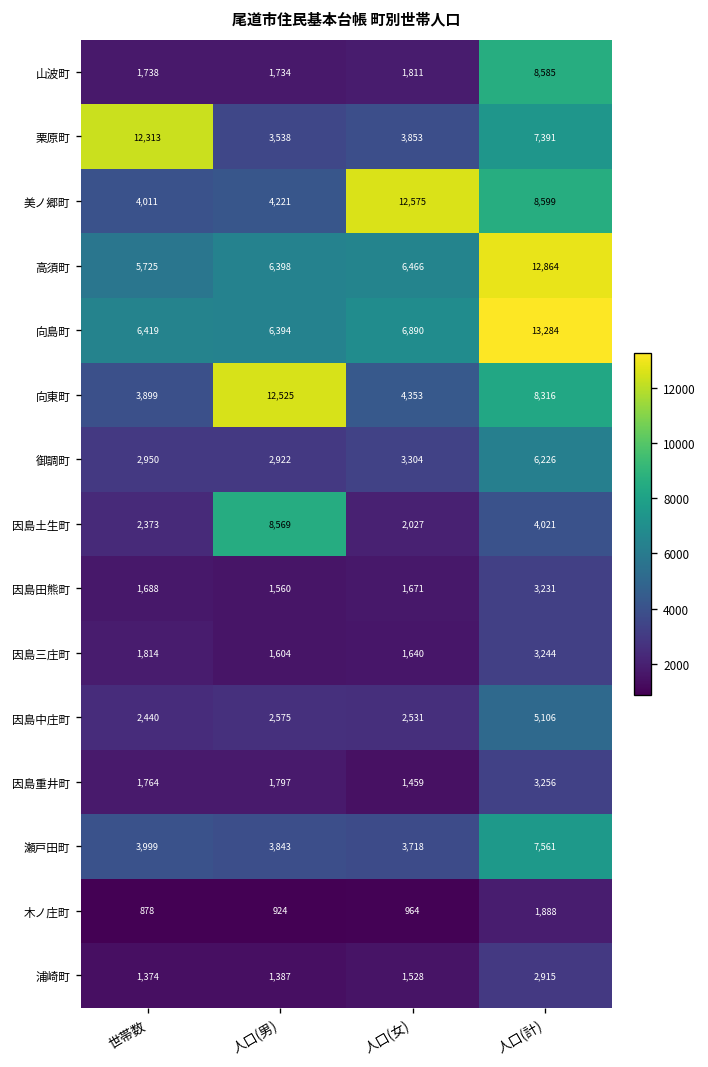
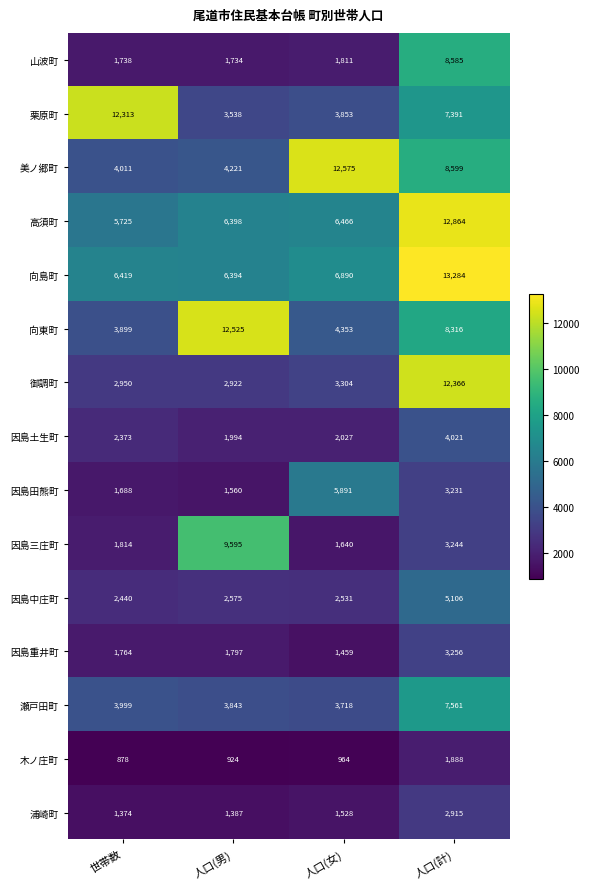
  {
    "山波町": {
      "世帯数": "1,738",
      "人口(男)": "1,734",
      "人口(女)": "1,811",
      "人口(計)": "8,585"
    },
    "栗原町": {
      "世帯数": "12,313",
      "人口(男)": "3,538",
      "人口(女)": "3,853",
      "人口(計)": "7,391"
    },
    "美ノ郷町": {
      "世帯数": "4,011",
      "人口(男)": "4,221",
      "人口(女)": "12,575",
      "人口(計)": "8,599"
    },
    "高須町": {
      "世帯数": "5,725",
      "人口(男)": "6,398",
      "人口(女)": "6,466",
      "人口(計)": "12,864"
    },
    "向島町": {
      "世帯数": "6,419",
      "人口(男)": "6,394",
      "人口(女)": "6,890",
      "人口(計)": "13,284"
    },
    "向東町": {
      "世帯数": "3,899",
      "人口(男)": "12,525",
      "人口(女)": "4,353",
      "人口(計)": "8,316"
    },
    "御調町": {
      "世帯数": "2,950",
      "人口(男)": "2,922",
      "人口(女)": "3,304",
-     "人口(計)": "6,226"
+     "人口(計)": "12,366"
    },
    "因島土生町": {
      "世帯数": "2,373",
-     "人口(男)": "8,569",
+     "人口(男)": "1,994",
      "人口(女)": "2,027",
      "人口(計)": "4,021"
    },
    "因島田熊町": {
      "世帯数": "1,688",
      "人口(男)": "1,560",
-     "人口(女)": "1,671",
+     "人口(女)": "5,891",
      "人口(計)": "3,231"
    },
    "因島三庄町": {
      "世帯数": "1,814",
-     "人口(男)": "1,604",
+     "人口(男)": "9,595",
      "人口(女)": "1,640",
      "人口(計)": "3,244"
    },
    "因島中庄町": {
      "世帯数": "2,440",
      "人口(男)": "2,575",
      "人口(女)": "2,531",
      "人口(計)": "5,106"
    },
    "因島重井町": {
      "世帯数": "1,764",
      "人口(男)": "1,797",
      "人口(女)": "1,459",
      "人口(計)": "3,256"
    },
    "瀬戸田町": {
      "世帯数": "3,999",
      "人口(男)": "3,843",
      "人口(女)": "3,718",
      "人口(計)": "7,561"
    },
    "木ノ庄町": {
      "世帯数": "878",
      "人口(男)": "924",
      "人口(女)": "964",
      "人口(計)": "1,888"
    },
    "浦崎町": {
      "世帯数": "1,374",
      "人口(男)": "1,387",
      "人口(女)": "1,528",
      "人口(計)": "2,915"
    }
  }
